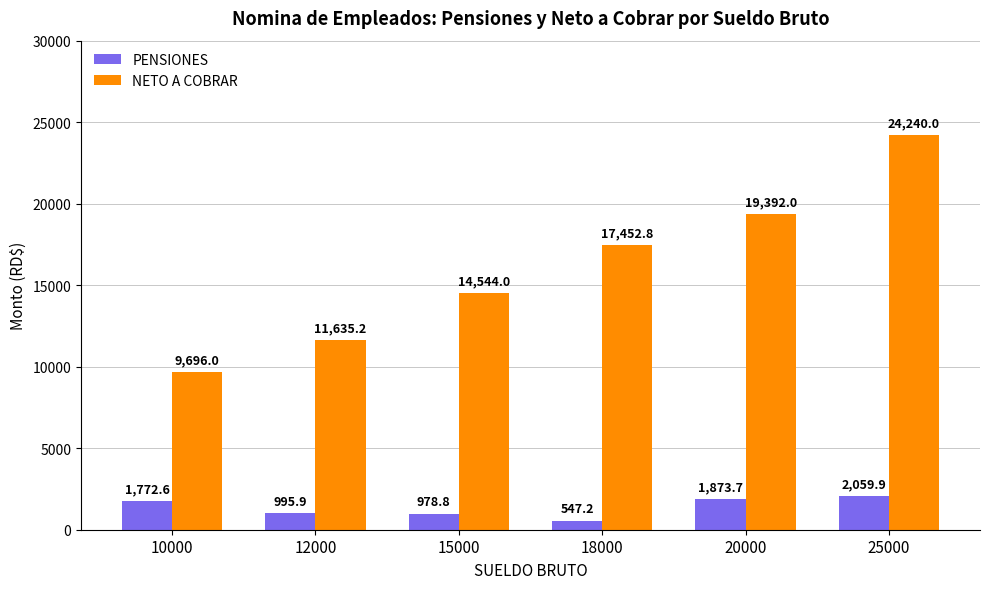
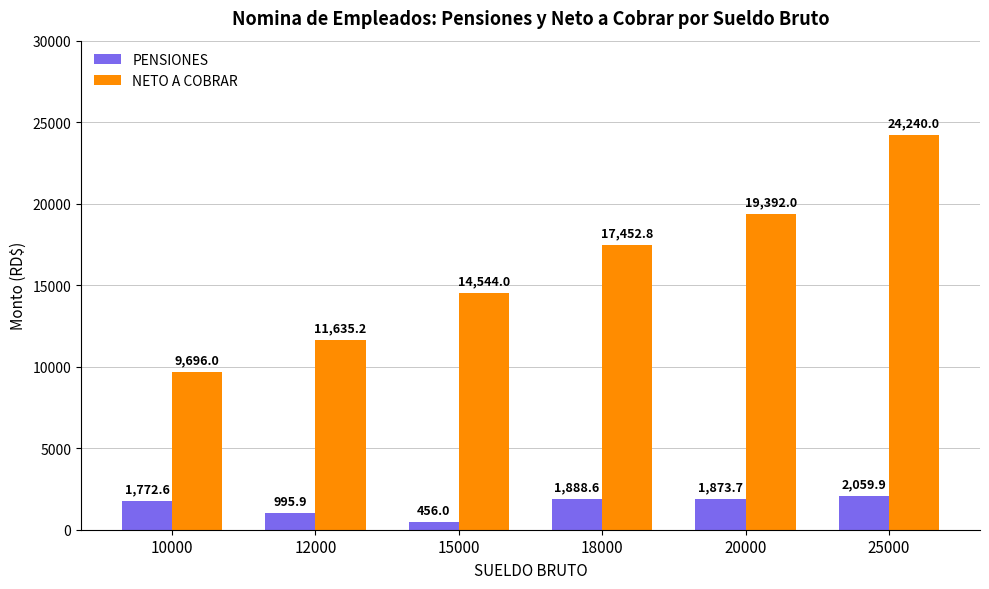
  {
    "PENSIONES": {
      "10000": "1,772.6",
      "12000": "995.9",
-     "15000": "978.8",
-     "18000": "547.2",
+     "15000": "456.0",
+     "18000": "1,888.6",
      "20000": "1,873.7",
      "25000": "2,059.9"
    },
    "NETO A COBRAR": {
      "10000": "9,696.0",
      "12000": "11,635.2",
      "15000": "14,544.0",
      "18000": "17,452.8",
      "20000": "19,392.0",
      "25000": "24,240.0"
    }
  }
